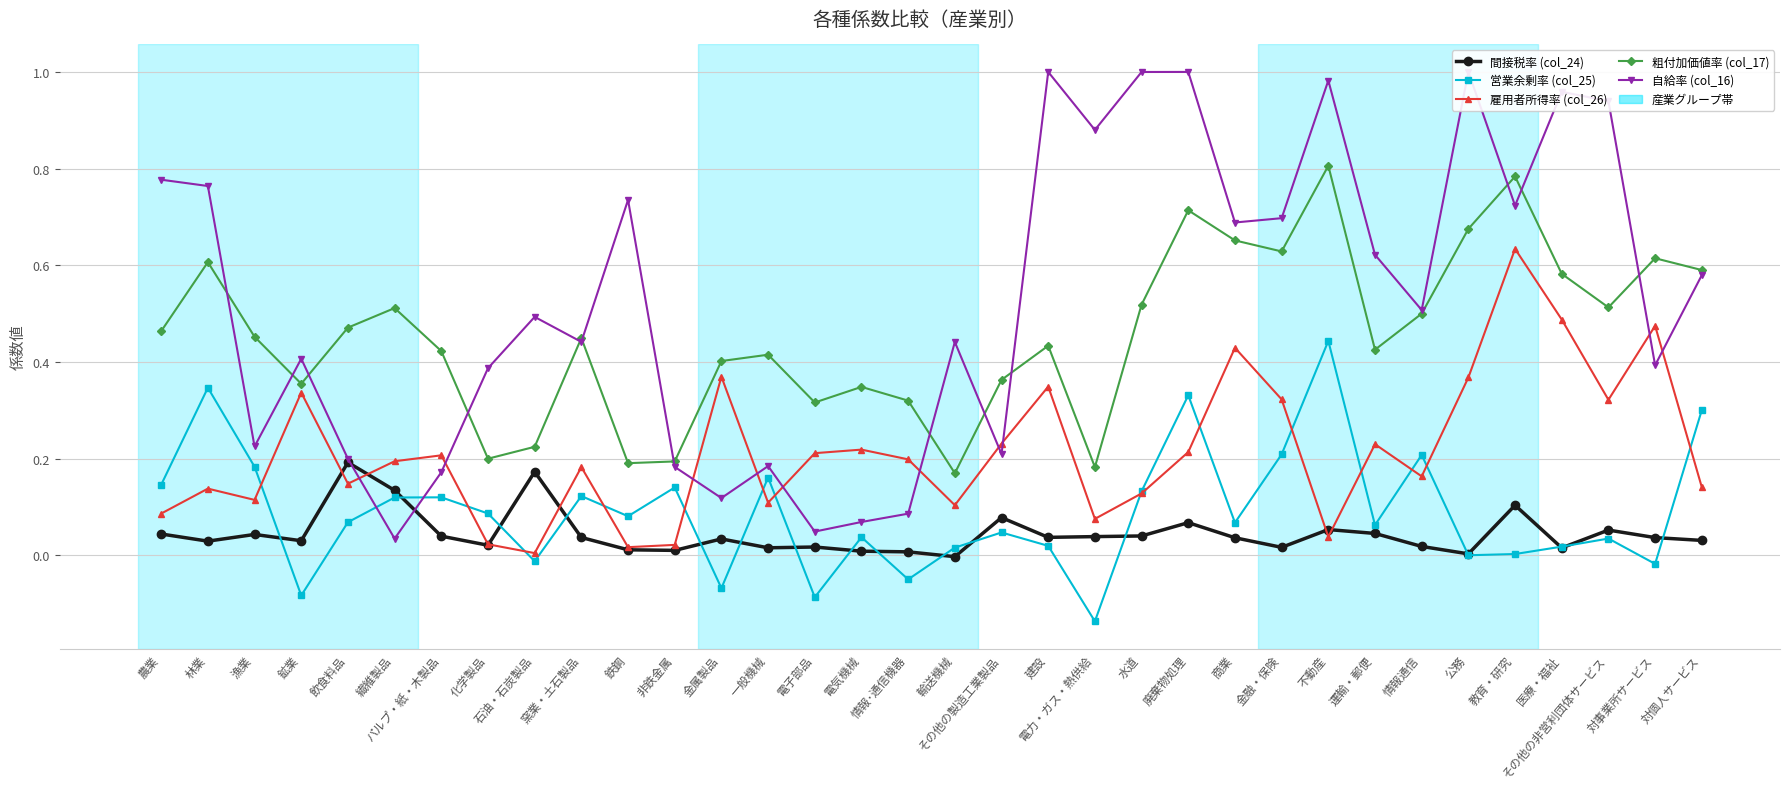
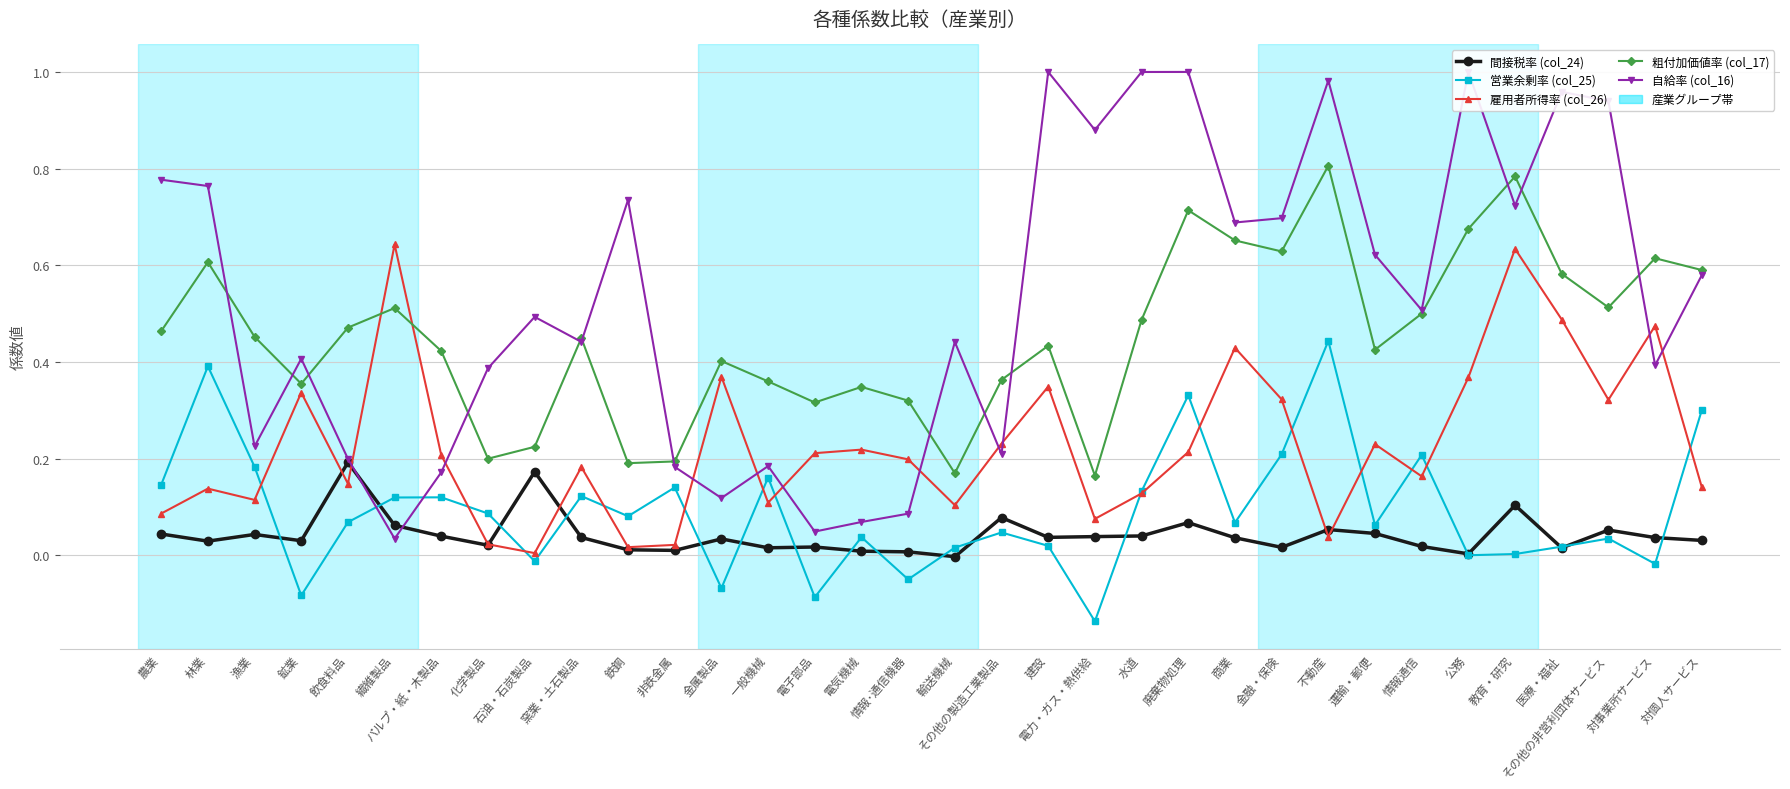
  {
    "間接税率 (col_24)": {
      "農業": 0.04,
      "林業": 0.03,
      "漁業": 0.04,
      "鉱業": 0.03,
      "飲食料品": 0.19,
-     "繊維製品": 0.13,
+     "繊維製品": 0.06,
      "パルプ・紙・木製品": 0.04,
      "石油・石炭製品": 0.17,
      "窯業・土石製品": 0.04,
      "鉄鋼": 0.01,
      "非鉄金属": 0.01,
      "金属製品": 0.03,
      "一般機械": 0.02,
      "電子部品": 0.02,
      "電気機械": 0.01,
      "情報･通信機器": 0.01,
      "輸送機械": 0.00,
      "その他の製造工業製品": 0.08,
      "建設": 0.04,
      "電力・ガス・熱供給": 0.04,
      "水道": 0.04,
      "廃棄物処理": 0.07,
      "商業": 0.04,
      "金融・保険": 0.02,
      "不動産": 0.05,
      "運輸・郵便": 0.05,
      "情報通信": 0.02,
      "教育・研究": 0.10,
      "その他の非営利団体サービス": 0.05,
      "対事業所サービス": 0.04,
      "対個人サービス": 0.03
    },
    "営業余剰率 (col_25)": {
      "農業": 0.15,
-     "林業": 0.35,
+     "林業": 0.39,
      "漁業": 0.18,
      "鉱業": -0.08,
      "飲食料品": 0.07,
      "繊維製品": 0.12,
      "パルプ・紙・木製品": 0.12,
      "化学製品": 0.09,
      "石油・石炭製品": -0.01,
      "窯業・土石製品": 0.12,
      "鉄鋼": 0.08,
      "非鉄金属": 0.14,
      "金属製品": -0.07,
      "一般機械": 0.16,
      "電子部品": -0.09,
      "電気機械": 0.04,
      "情報･通信機器": -0.05,
      "輸送機械": 0.02,
      "その他の製造工業製品": 0.05,
      "建設": 0.02,
      "電力・ガス・熱供給": -0.14,
      "廃棄物処理": 0.33,
      "商業": 0.07,
      "金融・保険": 0.21,
      "不動産": 0.44,
      "運輸・郵便": 0.06,
      "情報通信": 0.21,
      "教育・研究": 0.00,
      "その他の非営利団体サービス": 0.03,
      "対事業所サービス": -0.02,
      "対個人サービス": 0.30
    },
    "雇用者所得率 (col_26)": {
      "農業": 0.09,
      "林業": 0.14,
      "漁業": 0.11,
      "鉱業": 0.34,
      "飲食料品": 0.15,
-     "繊維製品": 0.19,
+     "繊維製品": 0.64,
      "パルプ・紙・木製品": 0.21,
      "石油・石炭製品": 0.00,
      "窯業・土石製品": 0.18,
      "鉄鋼": 0.02,
      "非鉄金属": 0.02,
      "金属製品": 0.37,
      "一般機械": 0.11,
      "電子部品": 0.21,
      "電気機械": 0.22,
      "情報･通信機器": 0.20,
      "輸送機械": 0.10,
      "その他の製造工業製品": 0.23,
      "建設": 0.35,
      "電力・ガス・熱供給": 0.08,
      "廃棄物処理": 0.21,
      "商業": 0.43,
      "金融・保険": 0.32,
      "不動産": 0.04,
      "運輸・郵便": 0.23,
      "情報通信": 0.16,
      "公務": 0.37,
      "教育・研究": 0.63,
      "医療・福祉": 0.49,
      "その他の非営利団体サービス": 0.32,
      "対事業所サービス": 0.47,
      "対個人サービス": 0.14
    },
    "粗付加価値率 (col_17)": {
      "農業": 0.46,
      "林業": 0.61,
      "漁業": 0.45,
      "鉱業": 0.35,
      "飲食料品": 0.47,
      "繊維製品": 0.51,
      "パルプ・紙・木製品": 0.42,
      "化学製品": 0.20,
      "石油・石炭製品": 0.22,
      "窯業・土石製品": 0.45,
      "鉄鋼": 0.19,
      "非鉄金属": 0.19,
      "金属製品": 0.40,
-     "一般機械": 0.41,
+     "一般機械": 0.36,
      "電子部品": 0.32,
      "電気機械": 0.35,
      "情報･通信機器": 0.32,
      "輸送機械": 0.17,
      "その他の製造工業製品": 0.36,
      "建設": 0.43,
-     "電力・ガス・熱供給": 0.18,
-     "水道": 0.52,
+     "電力・ガス・熱供給": 0.16,
+     "水道": 0.49,
      "廃棄物処理": 0.71,
      "商業": 0.65,
      "金融・保険": 0.63,
      "不動産": 0.81,
      "運輸・郵便": 0.43,
      "情報通信": 0.50,
      "公務": 0.68,
      "教育・研究": 0.78,
      "医療・福祉": 0.58,
      "その他の非営利団体サービス": 0.51,
      "対事業所サービス": 0.61,
      "対個人サービス": 0.59
    },
    "自給率 (col_16)": {
      "農業": 0.78,
      "林業": 0.76,
      "漁業": 0.23,
      "鉱業": 0.41,
      "飲食料品": 0.20,
      "繊維製品": 0.03,
      "パルプ・紙・木製品": 0.17,
      "化学製品": 0.39,
      "石油・石炭製品": 0.49,
      "窯業・土石製品": 0.44,
      "鉄鋼": 0.74,
      "非鉄金属": 0.18,
      "金属製品": 0.12,
      "一般機械": 0.18,
      "電子部品": 0.05,
      "電気機械": 0.07,
      "情報･通信機器": 0.09,
      "輸送機械": 0.44,
      "その他の製造工業製品": 0.21,
      "建設": 1.00,
      "電力・ガス・熱供給": 0.88,
      "水道": 1.00,
      "廃棄物処理": 1.00,
      "商業": 0.69,
      "金融・保険": 0.70,
      "不動産": 0.98,
      "運輸・郵便": 0.62,
      "情報通信": 0.51,
      "教育・研究": 0.72,
      "対事業所サービス": 0.39,
      "対個人サービス": 0.58
    }
  }
